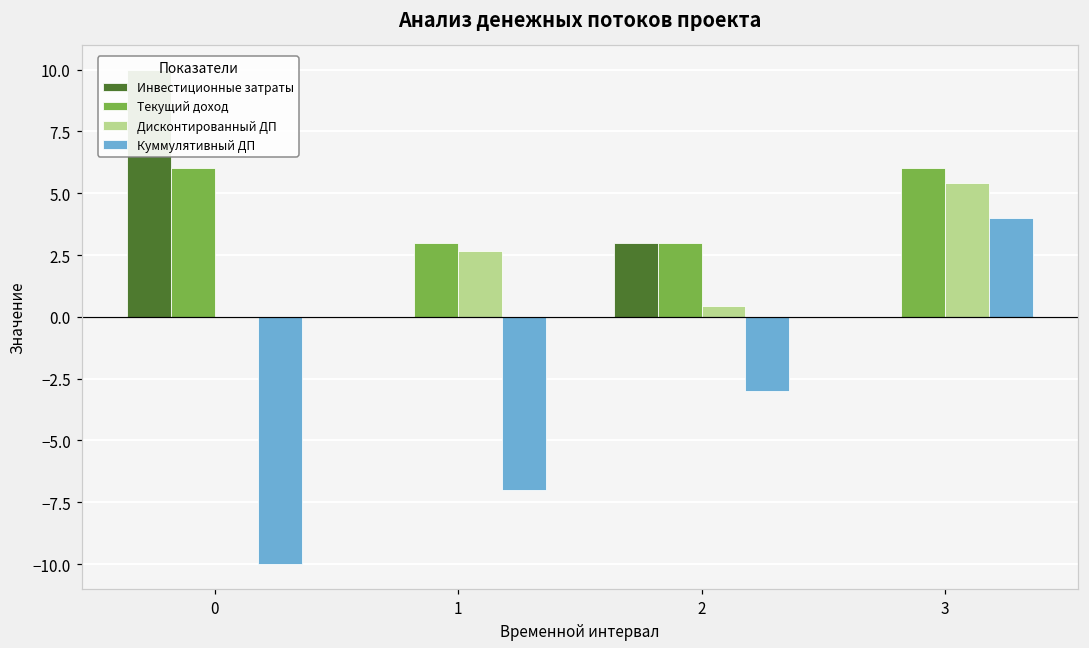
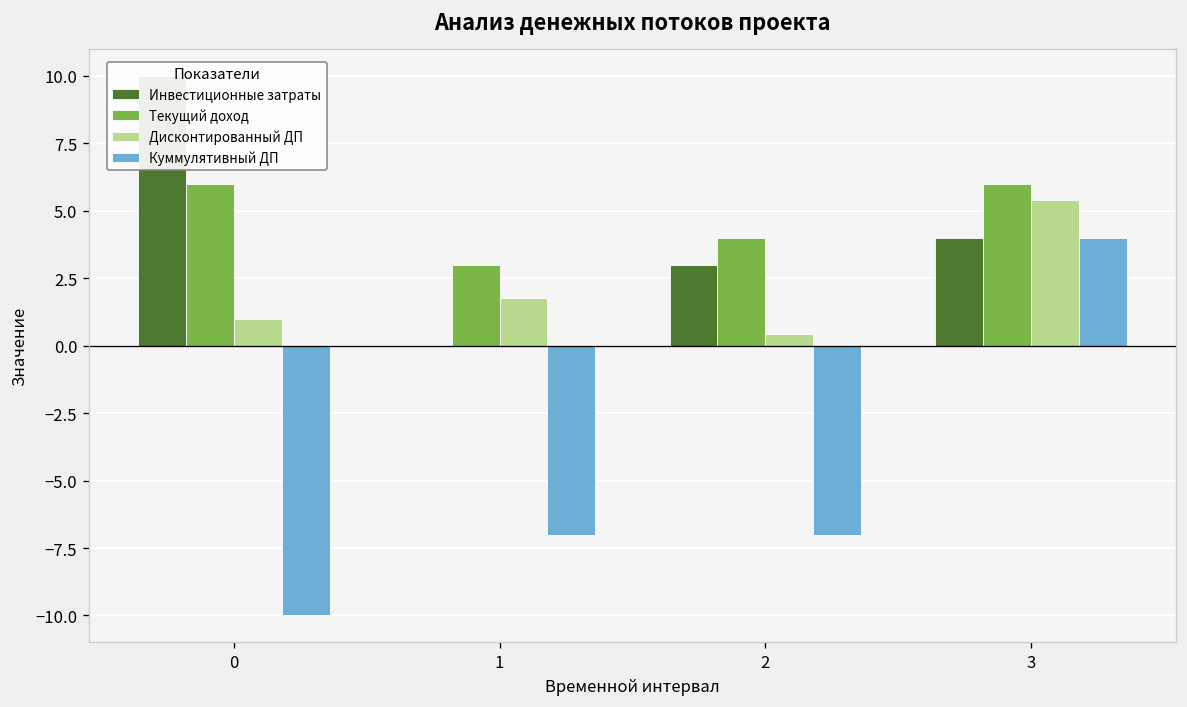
  {
    "Инвестиционные затраты": {
      "1": 0,
      "2": 3,
-     "3": 0
+     "3": 4
    },
    "Текущий доход": {
      "0": 6,
      "1": 3,
-     "2": 3,
+     "2": 4,
      "3": 6
    },
    "Дисконтированный ДП": {
-     "0": 0,
-     "1": 2.7,
+     "0": 1,
+     "1": 1.8,
      "2": 0.4,
      "3": 5.4
    },
    "Куммулятивный ДП": {
      "0": -10,
      "1": -7,
-     "2": -3,
+     "2": -7,
      "3": 4
    }
  }
